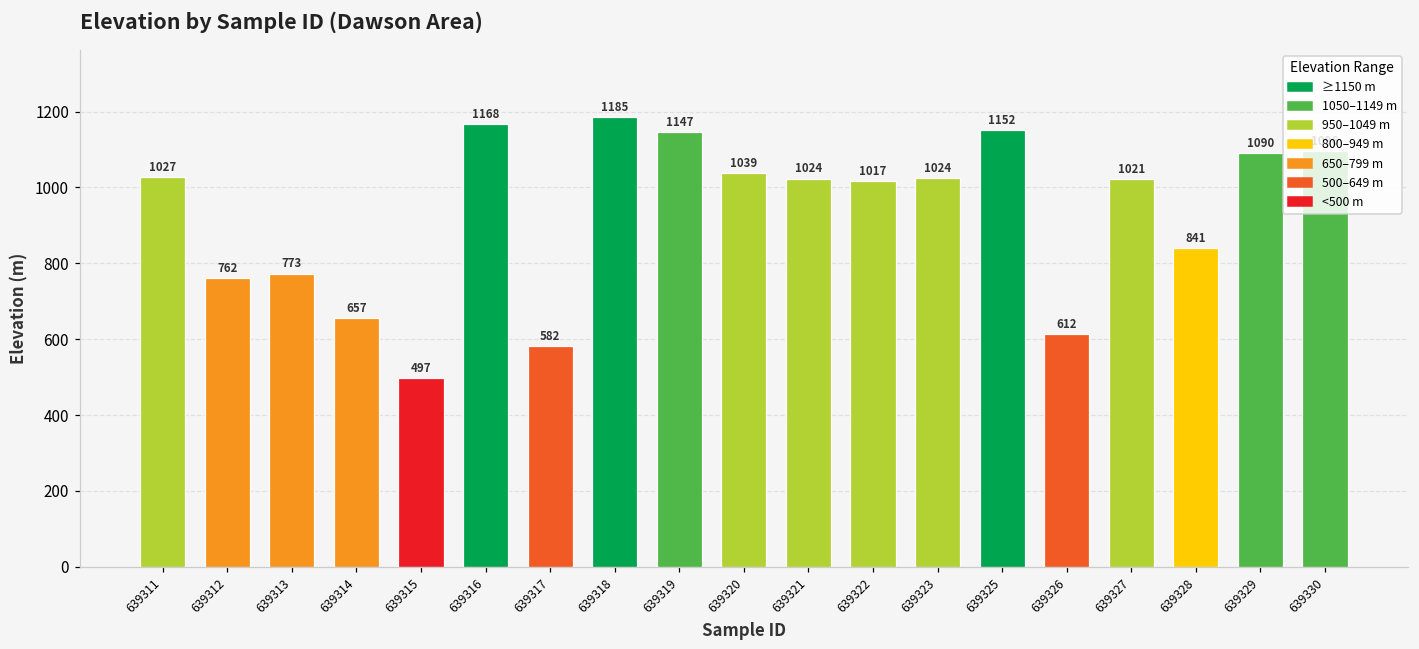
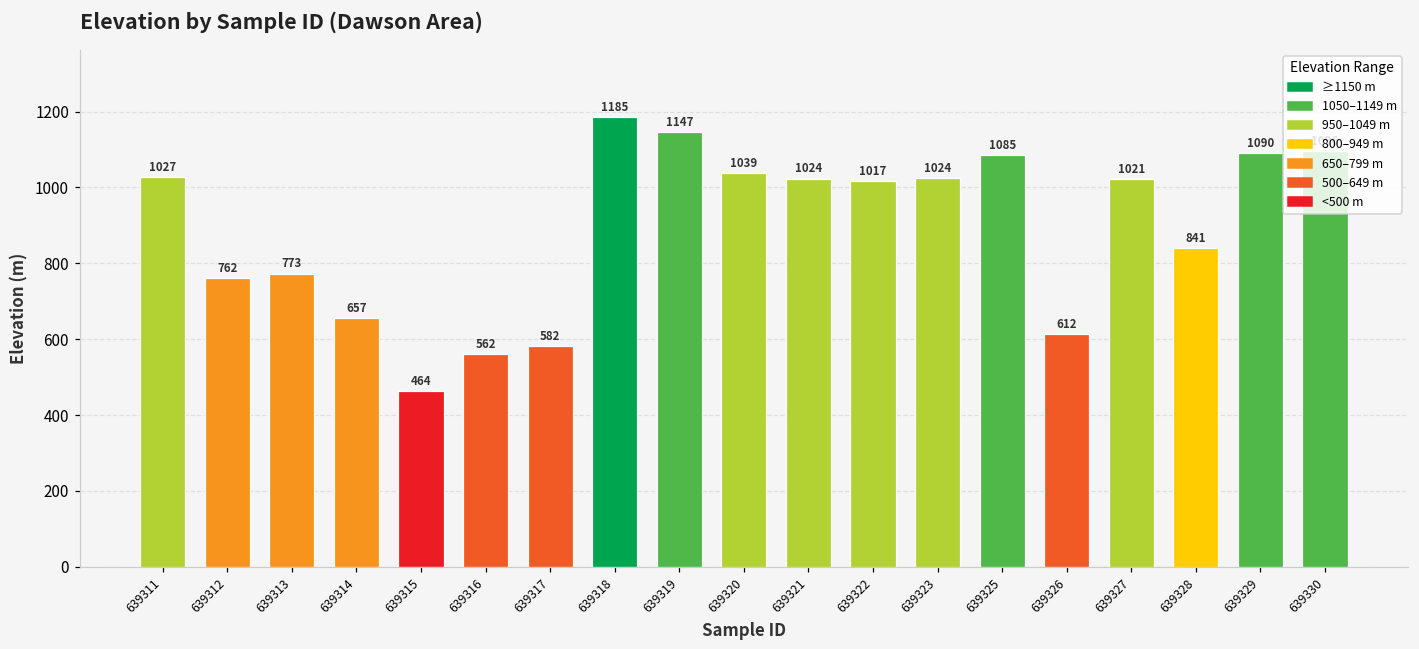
  {
    "639311": 1027,
    "639312": 762,
    "639313": 773,
    "639314": 657,
-   "639315": 497,
-   "639316": 1168,
+   "639315": 464,
+   "639316": 562,
    "639317": 582,
    "639318": 1185,
    "639319": 1147,
    "639320": 1039,
    "639321": 1024,
    "639322": 1017,
    "639323": 1024,
-   "639325": 1152,
+   "639325": 1085,
    "639326": 612,
    "639327": 1021,
    "639328": 841,
    "639329": 1090
  }
